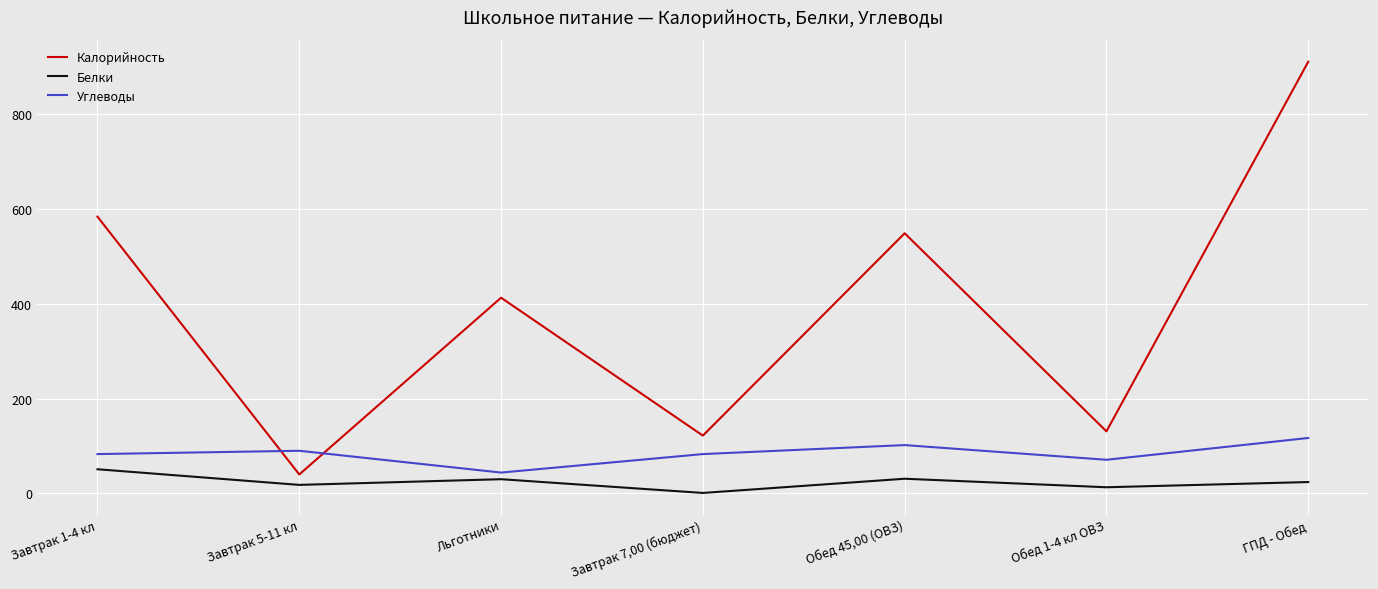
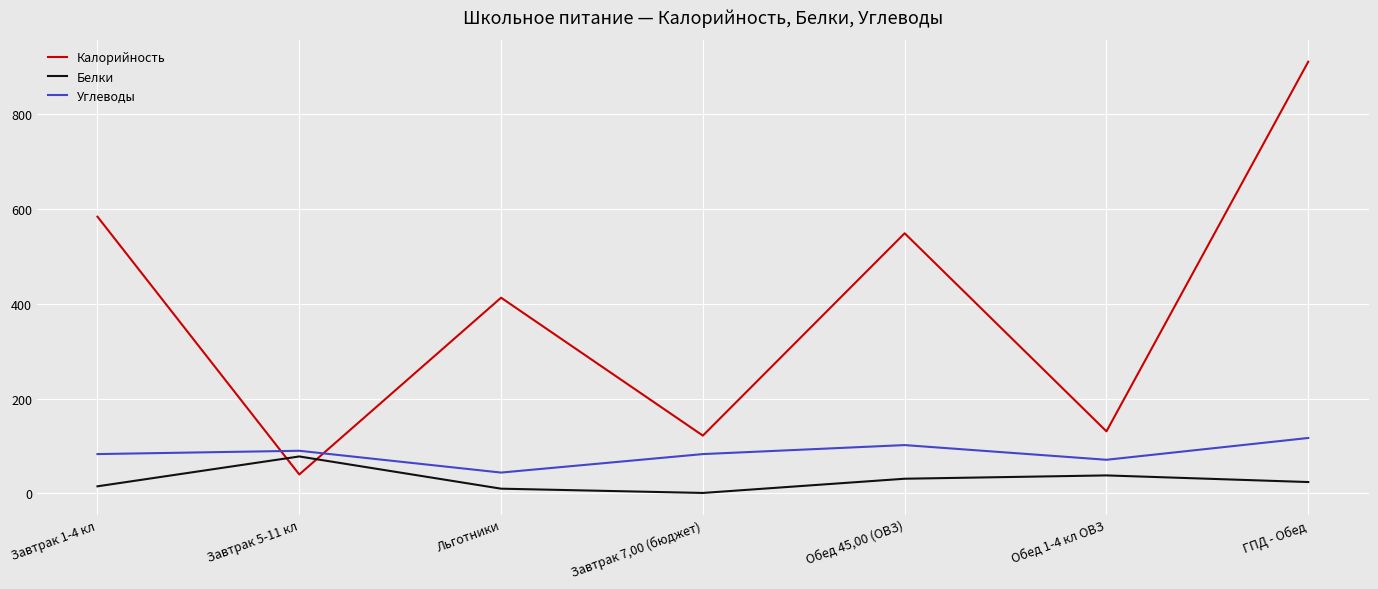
  {
    "Калорийность": {
      "Завтрак 1-4 кл": 580,
      "Завтрак 5-11 кл": 40,
      "Льготники": 410,
      "Завтрак 7,00 (бюджет)": 120,
      "Обед 45,00 (ОВЗ)": 550,
      "Обед 1-4 кл ОВЗ": 130,
      "ГПД - Обед": 910
    },
    "Белки": {
-     "Завтрак 1-4 кл": 50,
-     "Завтрак 5-11 кл": 20,
-     "Льготники": 30,
+     "Завтрак 1-4 кл": 20,
+     "Завтрак 5-11 кл": 80,
+     "Льготники": 10,
      "Завтрак 7,00 (бюджет)": 0,
      "Обед 45,00 (ОВЗ)": 30,
-     "Обед 1-4 кл ОВЗ": 10,
+     "Обед 1-4 кл ОВЗ": 40,
      "ГПД - Обед": 20
    },
    "Углеводы": {
      "Завтрак 1-4 кл": 80,
      "Завтрак 5-11 кл": 90,
      "Льготники": 40,
      "Завтрак 7,00 (бюджет)": 80,
      "Обед 45,00 (ОВЗ)": 100,
      "Обед 1-4 кл ОВЗ": 70,
      "ГПД - Обед": 120
    }
  }
